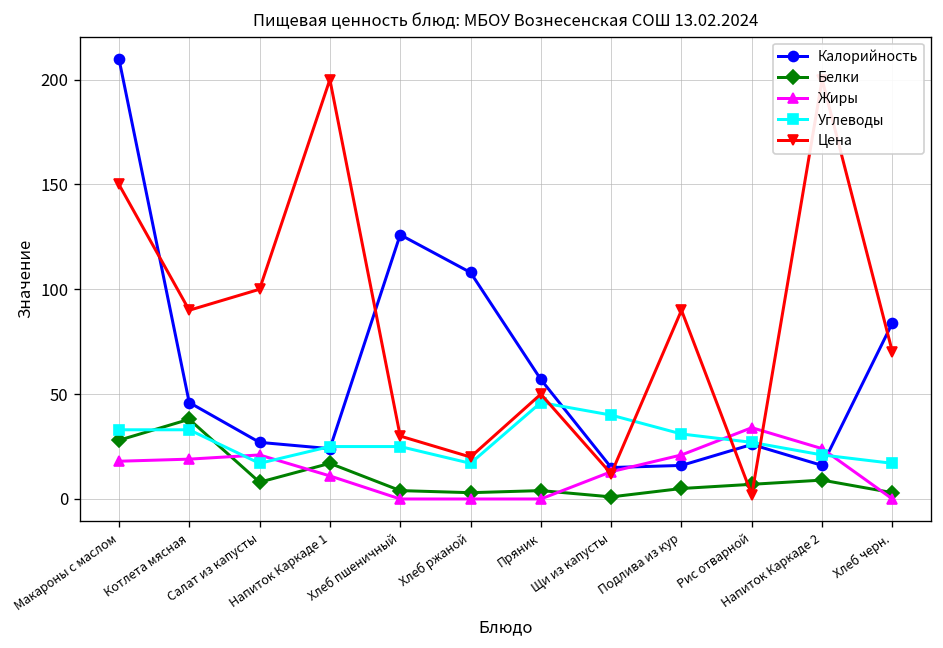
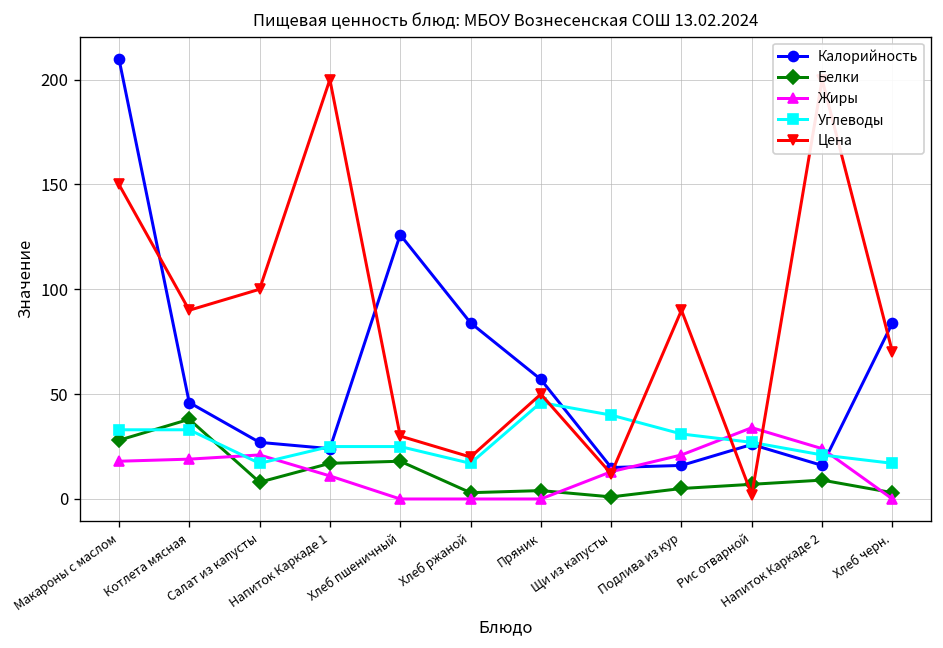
  {
    "Калорийность": {
      "Макароны с маслом": 210,
      "Котлета мясная": 46,
      "Салат из капусты": 27,
      "Хлеб пшеничный": 126,
-     "Хлеб ржаной": 108,
+     "Хлеб ржаной": 84,
      "Пряник": 57,
      "Щи из капусты": 15,
      "Подлива из кур": 16,
      "Напиток Каркаде 2": 16,
      "Хлеб черн.": 84
    },
    "Белки": {
      "Макароны с маслом": 28,
      "Котлета мясная": 38,
      "Салат из капусты": 8,
      "Напиток Каркаде 1": 17,
-     "Хлеб пшеничный": 4,
+     "Хлеб пшеничный": 18,
      "Хлеб ржаной": 3,
      "Пряник": 4,
      "Щи из капусты": 1,
      "Подлива из кур": 5,
      "Рис отварной": 7,
      "Напиток Каркаде 2": 9,
      "Хлеб черн.": 3
    },
    "Жиры": {
      "Макароны с маслом": 18,
      "Котлета мясная": 19,
      "Салат из капусты": 21,
      "Напиток Каркаде 1": 11,
      "Хлеб пшеничный": 0,
      "Хлеб ржаной": 0,
      "Пряник": 0,
      "Подлива из кур": 21,
      "Рис отварной": 34,
      "Напиток Каркаде 2": 24,
      "Хлеб черн.": 0
    },
    "Углеводы": {
      "Макароны с маслом": 33,
      "Котлета мясная": 33,
      "Салат из капусты": 17,
      "Хлеб пшеничный": 25,
      "Хлеб ржаной": 17,
      "Пряник": 46,
      "Щи из капусты": 40,
      "Подлива из кур": 31,
      "Напиток Каркаде 2": 21,
      "Хлеб черн.": 17
    },
    "Цена": {
      "Макароны с маслом": 150,
      "Котлета мясная": 90,
      "Салат из капусты": 100,
      "Напиток Каркаде 1": 200,
      "Хлеб пшеничный": 30,
      "Хлеб ржаной": 20,
      "Пряник": 50,
      "Подлива из кур": 90,
      "Рис отварной": 2,
      "Хлеб черн.": 70
    }
  }
